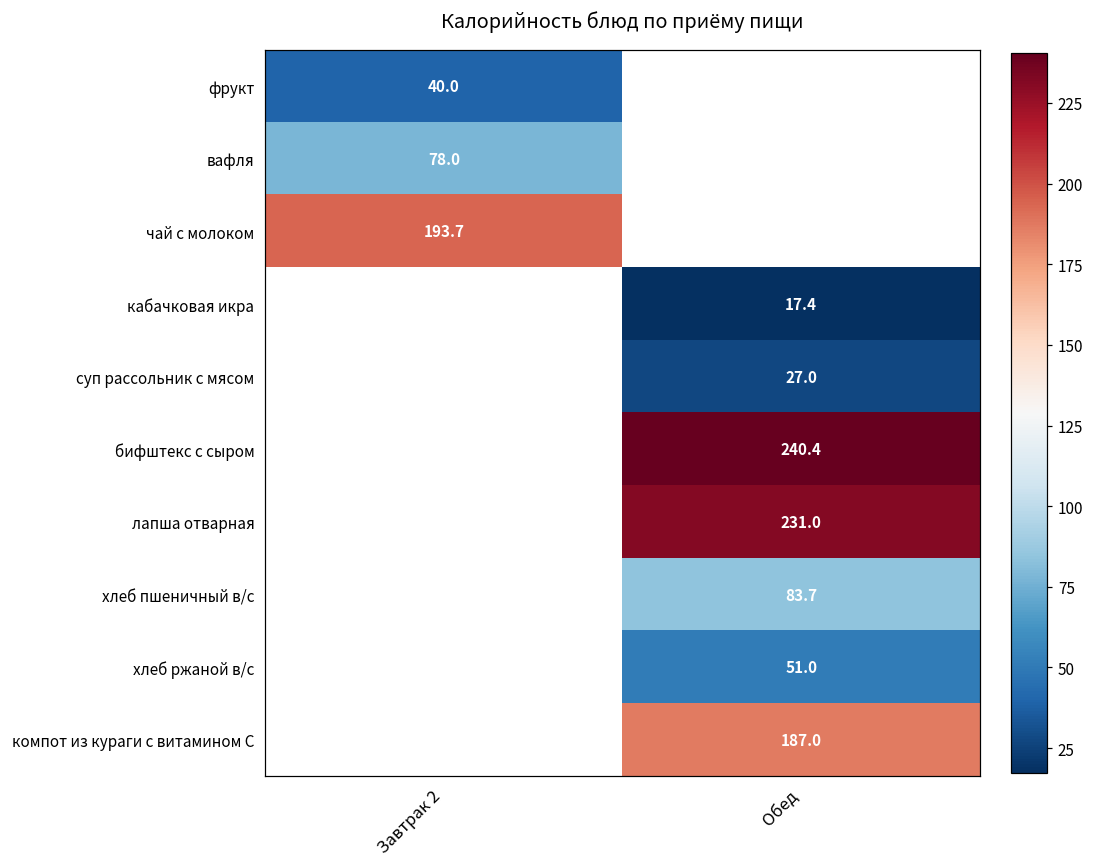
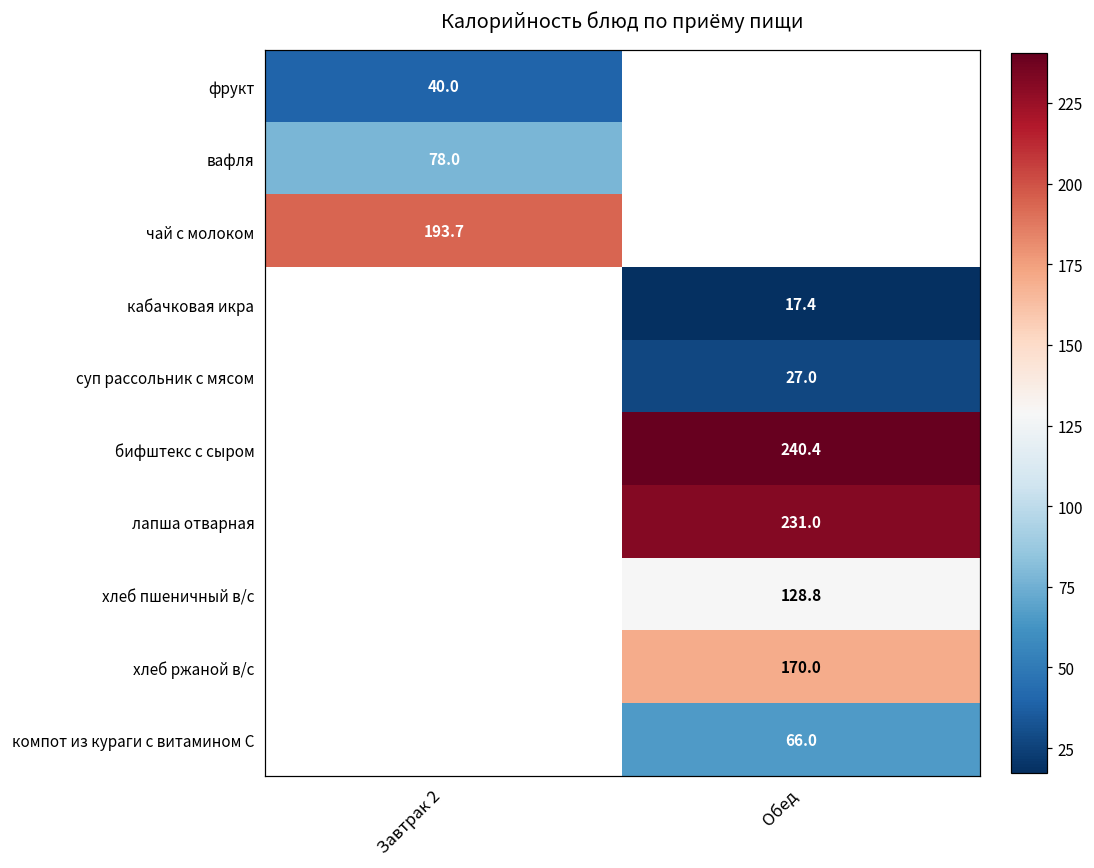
  {
    "фрукт": {
      "Завтрак 2": 40.0
    },
    "вафля": {
      "Завтрак 2": 78.0
    },
    "чай с молоком": {
      "Завтрак 2": 193.7
    },
    "кабачковая икра": {
      "Обед": 17.4
    },
    "суп рассольник с мясом": {
      "Обед": 27.0
    },
    "бифштекс с сыром": {
      "Обед": 240.4
    },
    "лапша отварная": {
      "Обед": 231.0
    },
    "хлеб пшеничный в/с": {
-     "Обед": 83.7
+     "Обед": 128.8
    },
    "хлеб ржаной в/с": {
-     "Обед": 51.0
+     "Обед": 170.0
    },
    "компот из кураги с витамином С": {
-     "Обед": 187.0
+     "Обед": 66.0
    }
  }
